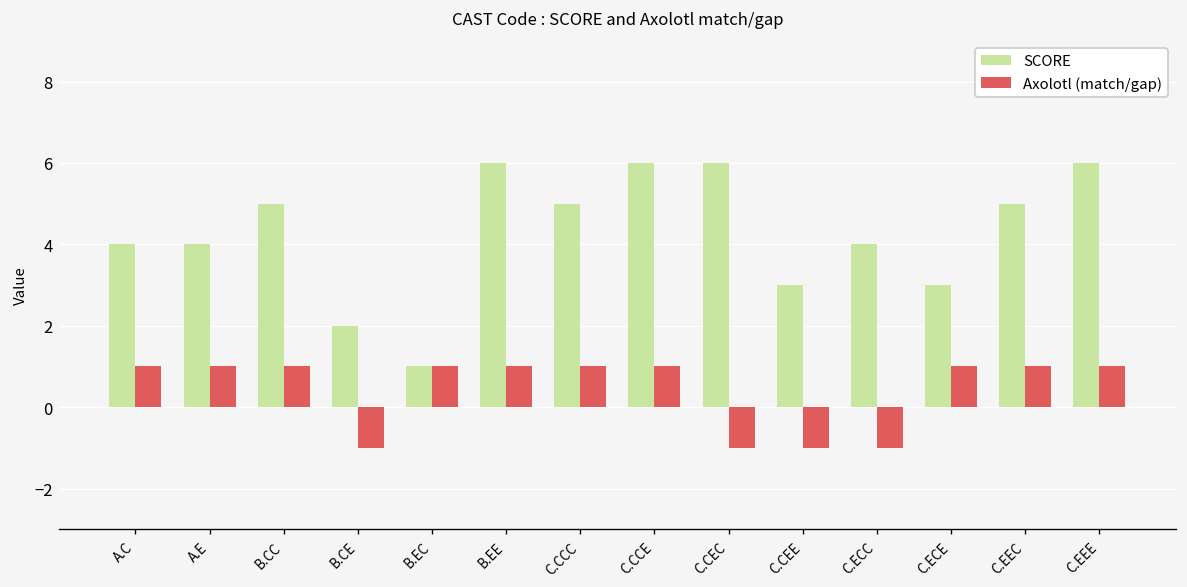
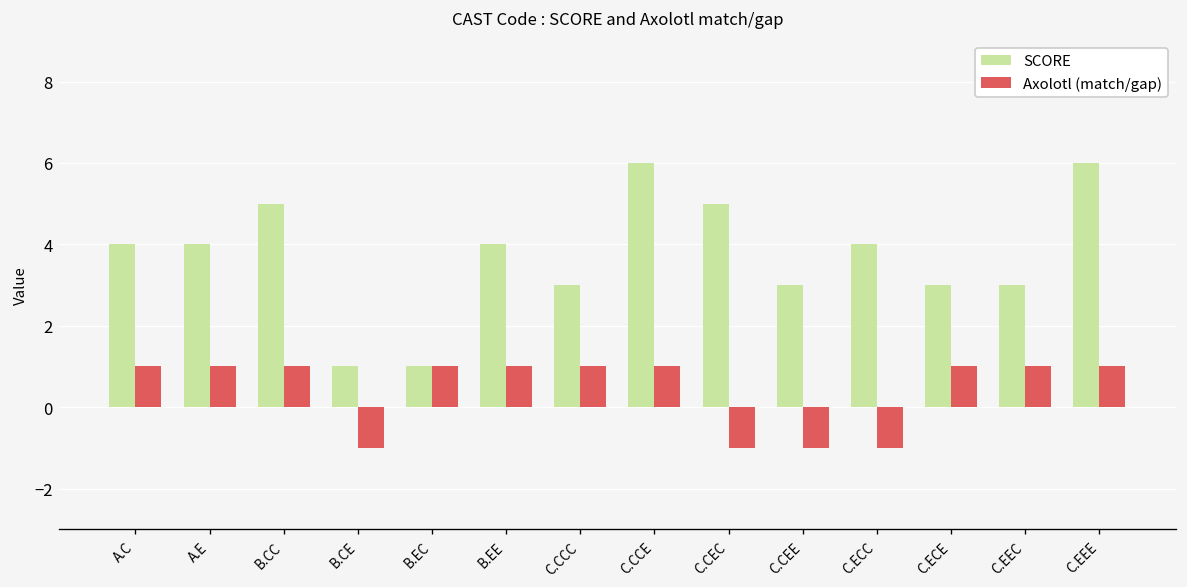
  {
    "SCORE": {
      "A.C": 4,
      "A.E": 4,
      "B.CC": 5,
-     "B.CE": 2,
+     "B.CE": 1,
      "B.EC": 1,
-     "B.EE": 6,
-     "C.CCC": 5,
+     "B.EE": 4,
+     "C.CCC": 3,
      "C.CCE": 6,
-     "C.CEC": 6,
+     "C.CEC": 5,
      "C.CEE": 3,
      "C.ECC": 4,
      "C.ECE": 3,
-     "C.EEC": 5,
+     "C.EEC": 3,
      "C.EEE": 6
    },
    "Axolotl (match/gap)": {
      "A.C": 1,
      "A.E": 1,
      "B.CC": 1,
      "B.CE": -1,
      "B.EC": 1,
      "B.EE": 1,
      "C.CCC": 1,
      "C.CCE": 1,
      "C.CEC": -1,
      "C.CEE": -1,
      "C.ECC": -1,
      "C.ECE": 1,
      "C.EEC": 1,
      "C.EEE": 1
    }
  }
